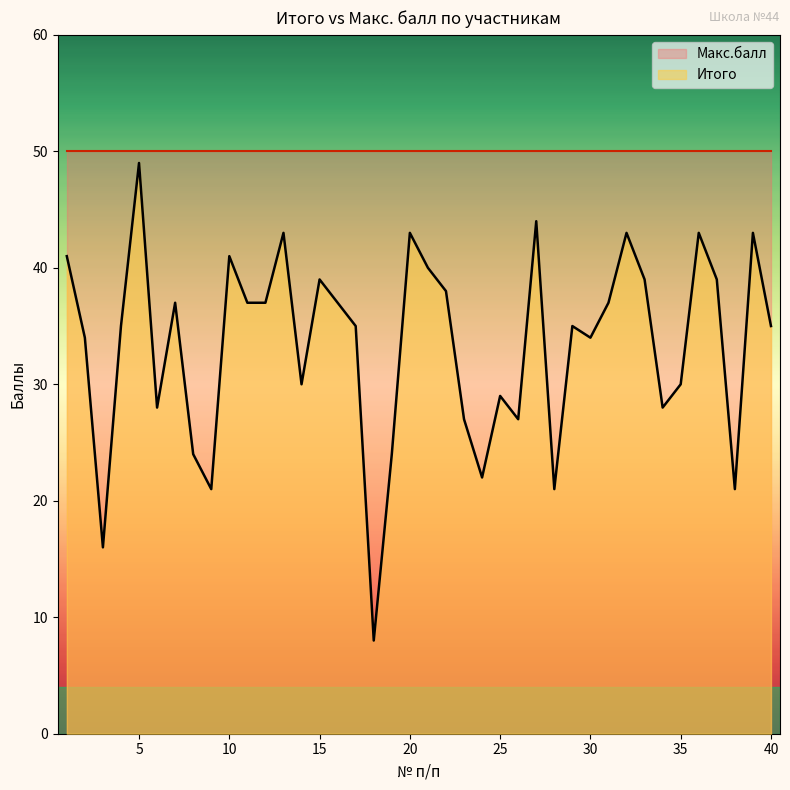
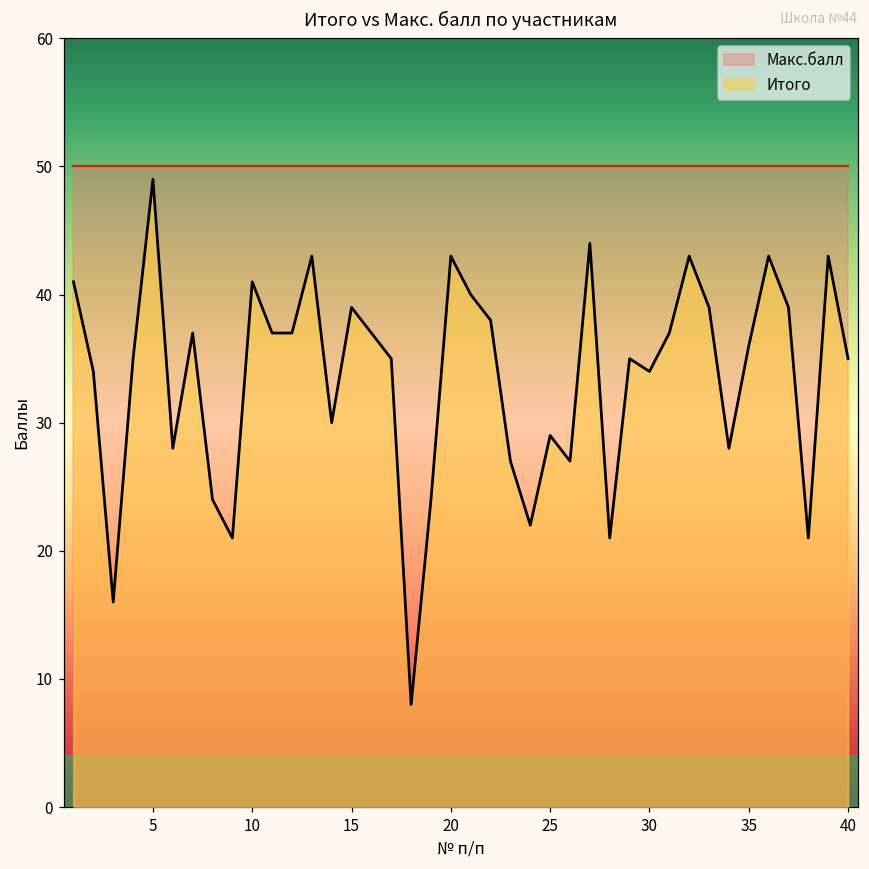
  {
    "Макс.балл": {
      "5": 50,
      "10": 50,
      "15": 50,
      "20": 50,
      "25": 50,
      "30": 50,
      "35": 50,
      "40": 50
    },
    "Итого": {
      "5": 49,
      "10": 41,
      "15": 39,
      "20": 43,
      "25": 29,
      "30": 34,
-     "35": 30,
+     "35": 36,
      "40": 35
    }
  }
